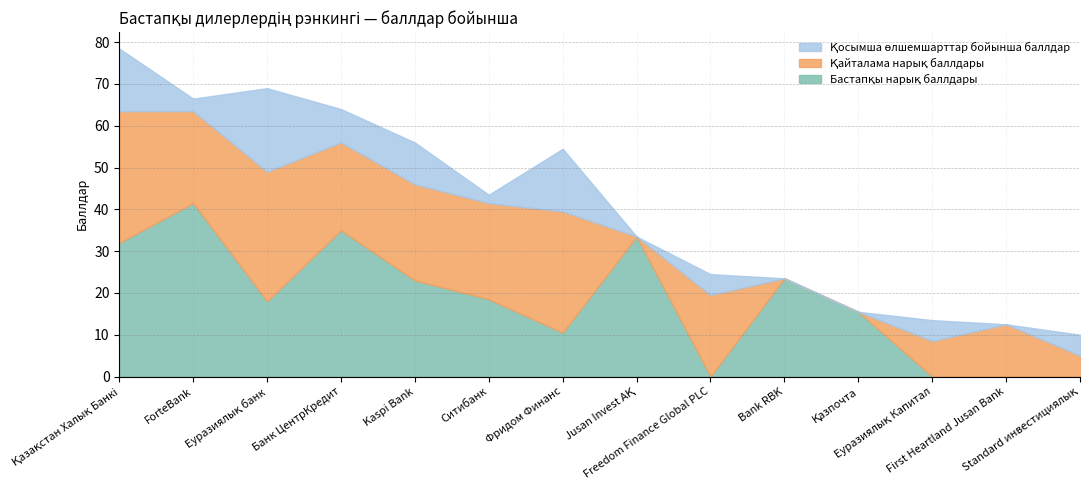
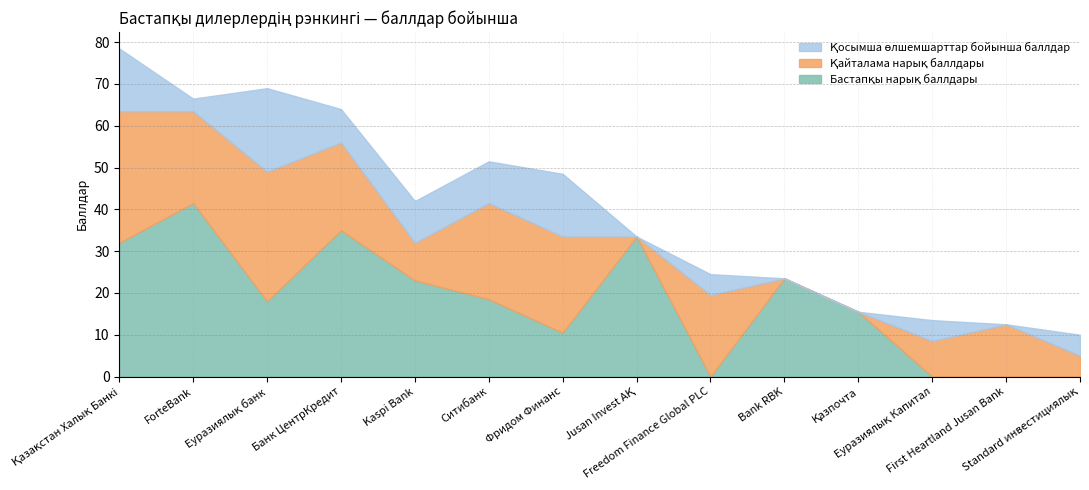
  {
    "Бастапқы нарық баллдары": {
      "Қазақстан Халық Банкі": 32,
      "ForteBank": 42,
      "Еуразиялық банк": 18,
      "Банк ЦентрКредит": 35,
      "Kaspi Bank": 23,
      "Ситибанк": 19,
      "Фридом Финанс": 11,
      "Freedom Finance Global PLC": 0,
      "Еуразиялық Капитал": 0,
      "First Heartland Jusan Bank": 0,
      "Standard инвестициялық": 0
    },
    "Қайталама нарық баллдары": {
      "Қазақстан Халық Банкі": 32,
      "ForteBank": 22,
      "Еуразиялық банк": 31,
      "Банк ЦентрКредит": 21,
-     "Kaspi Bank": 23,
+     "Kaspi Bank": 9,
      "Ситибанк": 23,
-     "Фридом Финанс": 29,
+     "Фридом Финанс": 23,
      "Freedom Finance Global PLC": 20,
      "Еуразиялық Капитал": 9,
      "Standard инвестициялық": 5
    },
    "Қосымша өлшемшарттар бойынша баллдар": {
      "Қазақстан Халық Банкі": 15,
      "ForteBank": 3,
      "Еуразиялық банк": 20,
      "Банк ЦентрКредит": 8,
      "Kaspi Bank": 10,
-     "Ситибанк": 2,
+     "Ситибанк": 10,
      "Фридом Финанс": 15,
      "Freedom Finance Global PLC": 5,
      "Еуразиялық Капитал": 5,
      "Standard инвестициялық": 5
    }
  }
